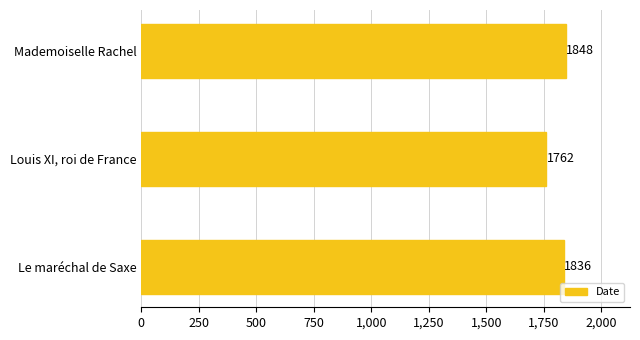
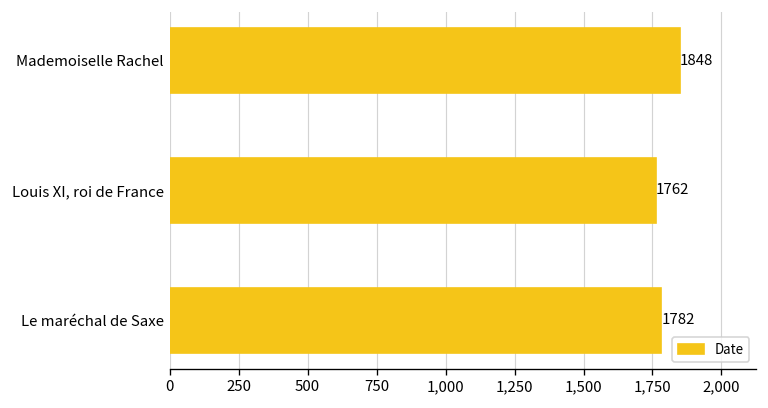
  {
    "Mademoiselle Rachel": 1848,
    "Louis XI, roi de France": 1762,
-   "Le maréchal de Saxe": 1836
+   "Le maréchal de Saxe": 1782
  }
